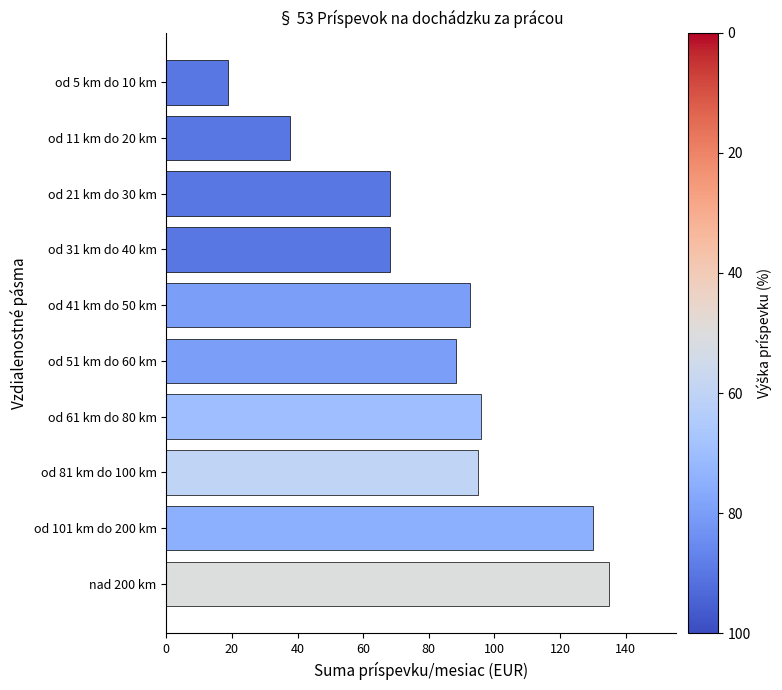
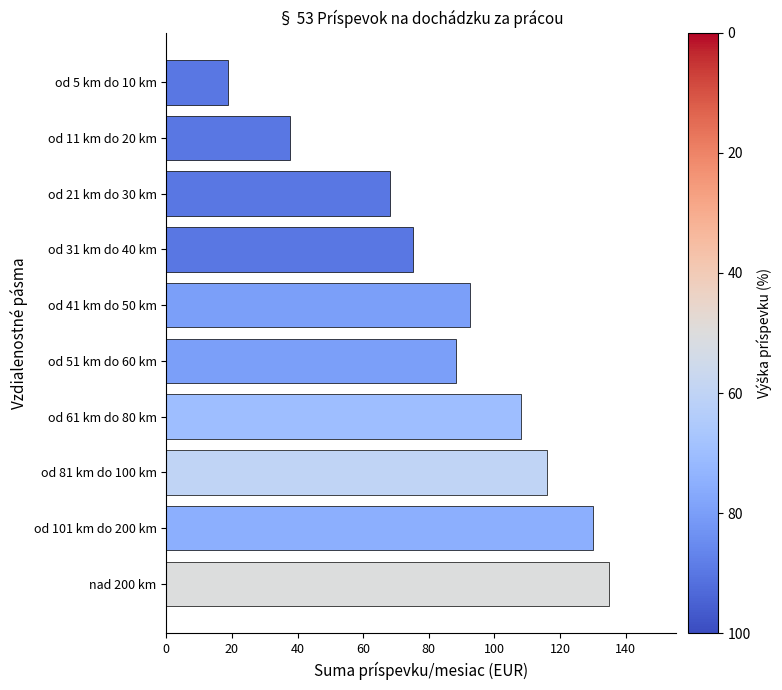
  {
    "od 5 km do 10 km": 19,
    "od 11 km do 20 km": 38,
    "od 21 km do 30 km": 68,
-   "od 31 km do 40 km": 68,
+   "od 31 km do 40 km": 75,
    "od 41 km do 50 km": 93,
    "od 51 km do 60 km": 88,
-   "od 61 km do 80 km": 96,
-   "od 81 km do 100 km": 95,
+   "od 61 km do 80 km": 108,
+   "od 81 km do 100 km": 116,
    "od 101 km do 200 km": 130,
    "nad 200 km": 135
  }
